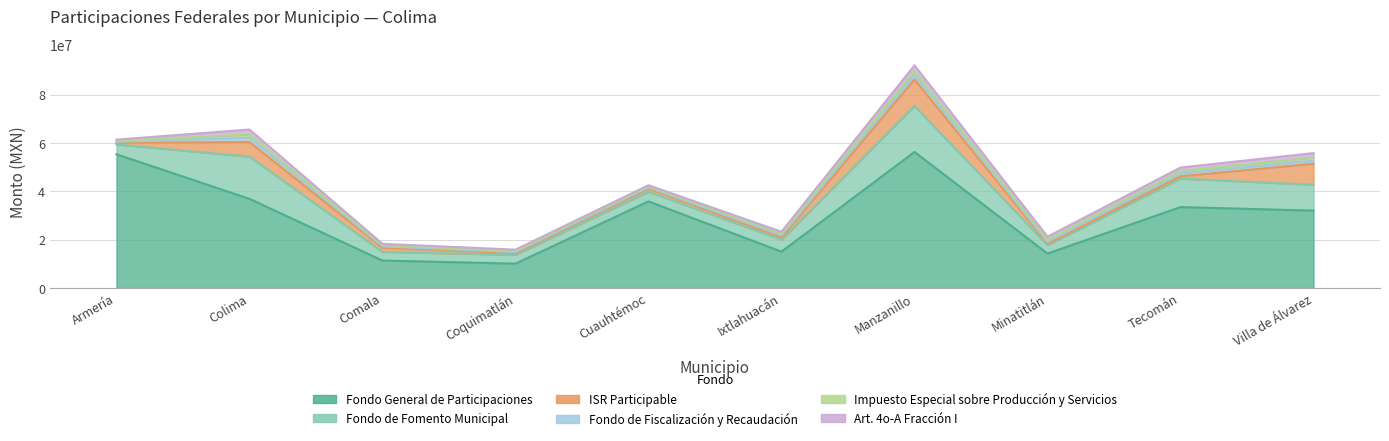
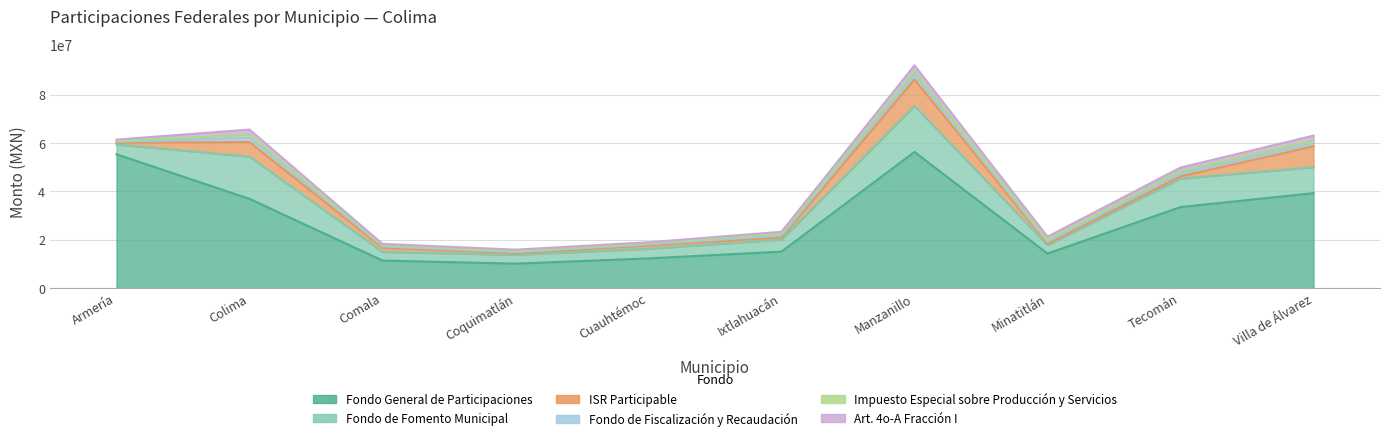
  {
    "Fondo General de Participaciones": {
      "Armería": 55000000,
      "Colima": 37000000,
      "Comala": 11000000,
      "Coquimatlán": 10000000,
-     "Cuauhtémoc": 36000000,
+     "Cuauhtémoc": 12000000,
      "Ixtlahuacán": 15000000,
      "Manzanillo": 56000000,
      "Minatitlán": 14000000,
      "Tecomán": 33000000,
-     "Villa de Álvarez": 32000000
+     "Villa de Álvarez": 39000000
    },
    "ISR Participable": {
      "Colima": 6000000,
      "Manzanillo": 11000000,
      "Villa de Álvarez": 9000000
    },
    "Impuesto Especial sobre Producción y Servicios": {
      "Colima": 1000000,
      "Manzanillo": 1000000,
      "Villa de Álvarez": 1000000
    }
  }
